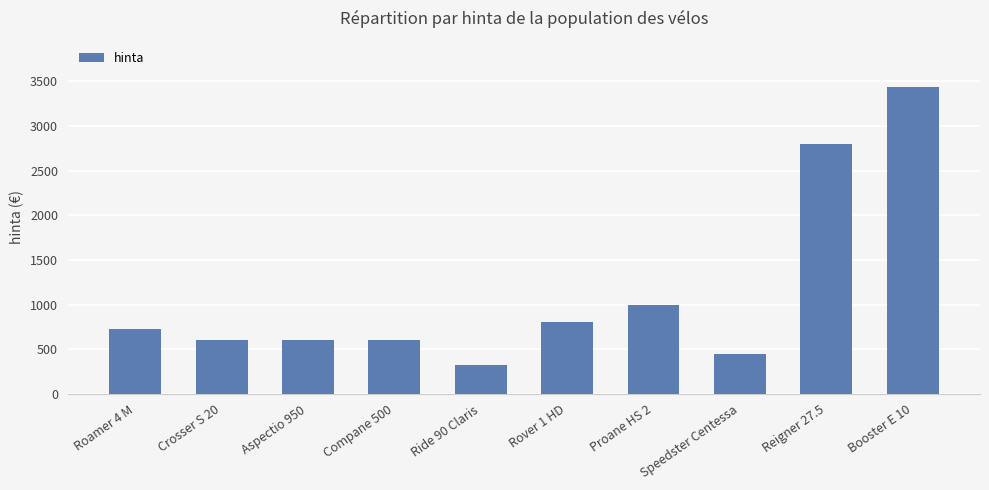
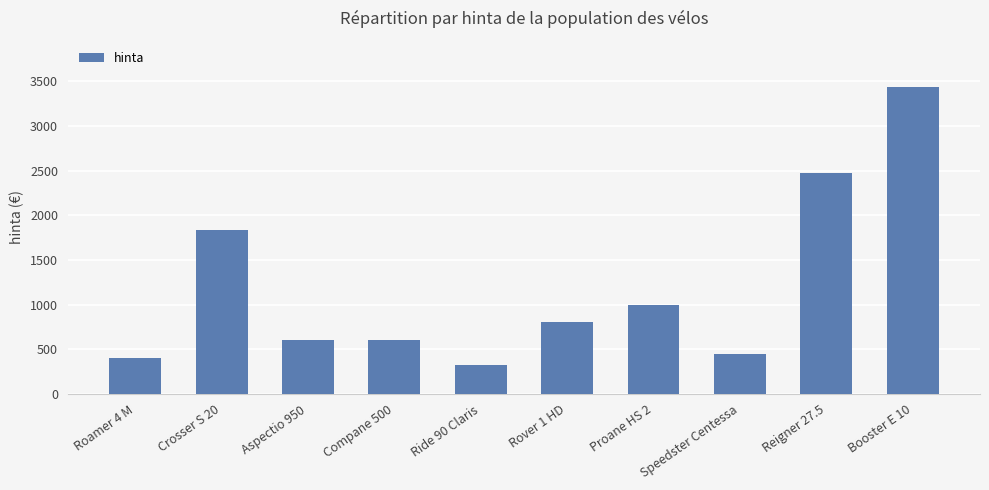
  {
-   "Roamer 4 M": 700,
-   "Crosser S 20": 600,
+   "Roamer 4 M": 400,
+   "Crosser S 20": 1800,
    "Aspectio 950": 600,
    "Compane 500": 600,
    "Ride 90 Claris": 300,
    "Rover 1 HD": 800,
    "Proane HS 2": 1000,
    "Speedster Centessa": 500,
-   "Reigner 27.5": 2800,
+   "Reigner 27.5": 2500,
    "Booster E 10": 3400
  }
